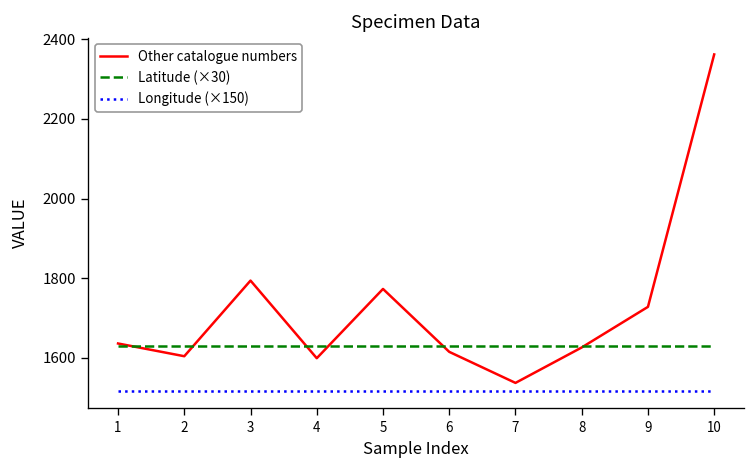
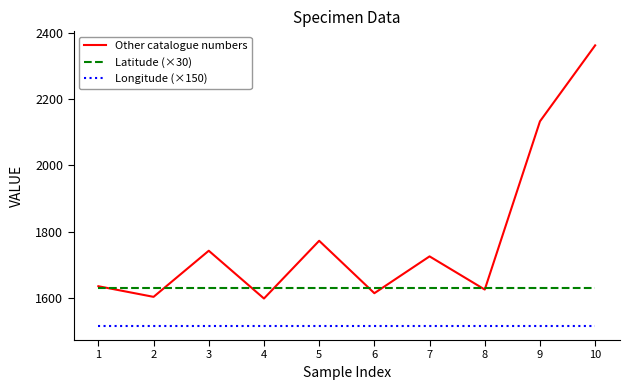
  {
    "Other catalogue numbers": {
      "2": 1600,
-     "3": 1790,
+     "3": 1740,
      "4": 1600,
      "5": 1770,
      "6": 1620,
-     "7": 1540,
-     "9": 1730,
+     "7": 1730,
+     "9": 2130,
      "10": 2360
    },
    "Latitude (×30)": {
      "2": 1630,
      "3": 1630,
      "4": 1630,
      "5": 1630,
      "6": 1630,
      "7": 1630,
      "9": 1630,
      "10": 1630
    },
    "Longitude (×150)": {
      "1": 1520,
      "2": 1520,
      "3": 1520,
      "4": 1520,
      "5": 1520,
      "6": 1520,
      "7": 1520,
      "8": 1520,
      "9": 1520,
      "10": 1520
    }
  }
